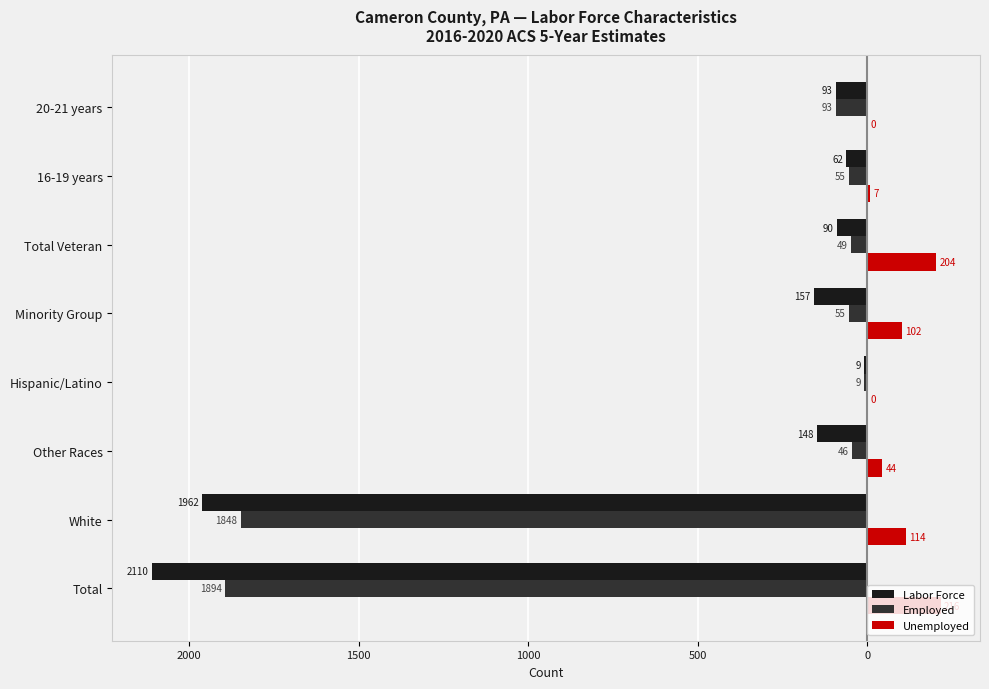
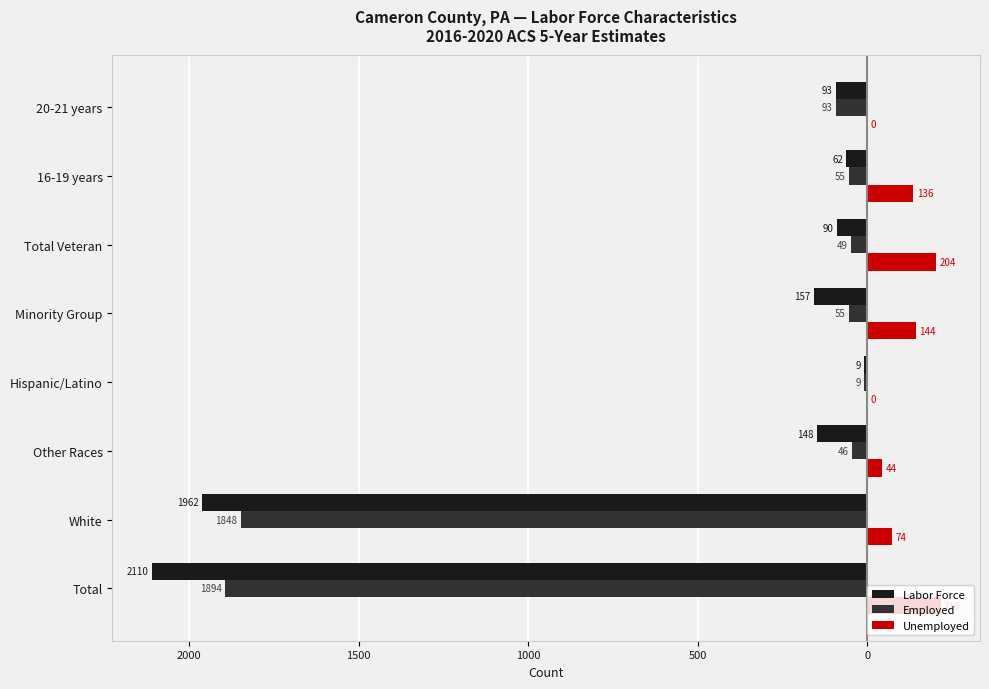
  {
    "Unemployed": {
      "20-21 years": 0,
-     "16-19 years": 7,
+     "16-19 years": 136,
      "Total Veteran": 204,
-     "Minority Group": 102,
+     "Minority Group": 144,
      "Hispanic/Latino": 0,
      "Other Races": 44,
-     "White": 114
+     "White": 74
    }
  }
